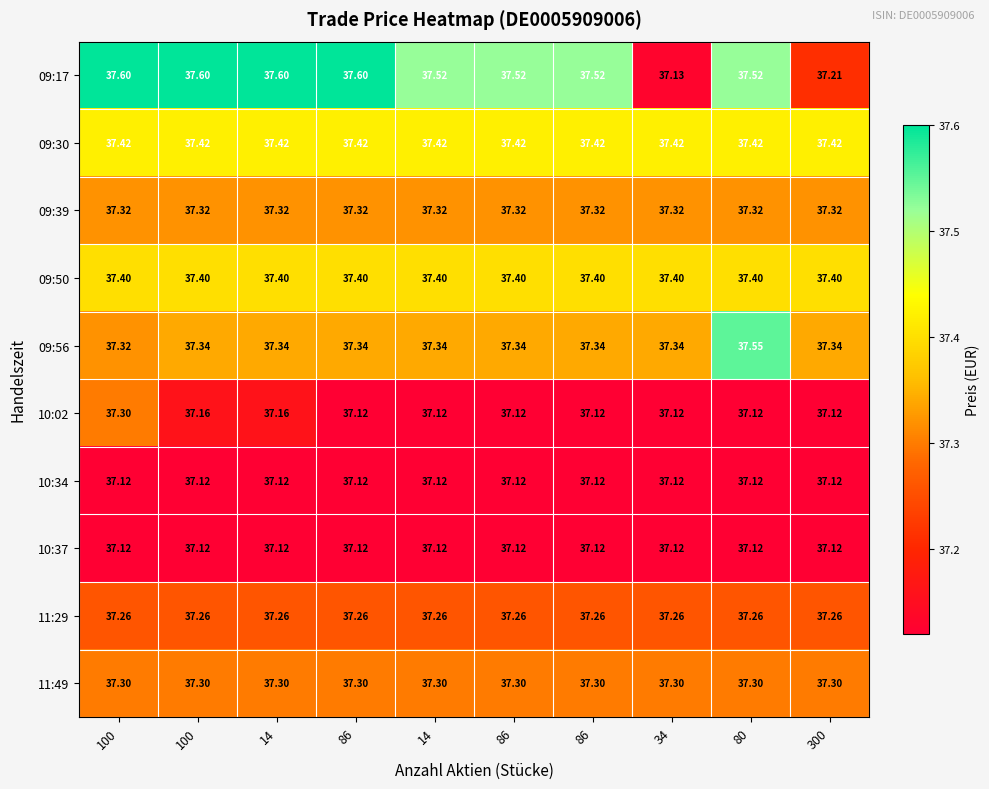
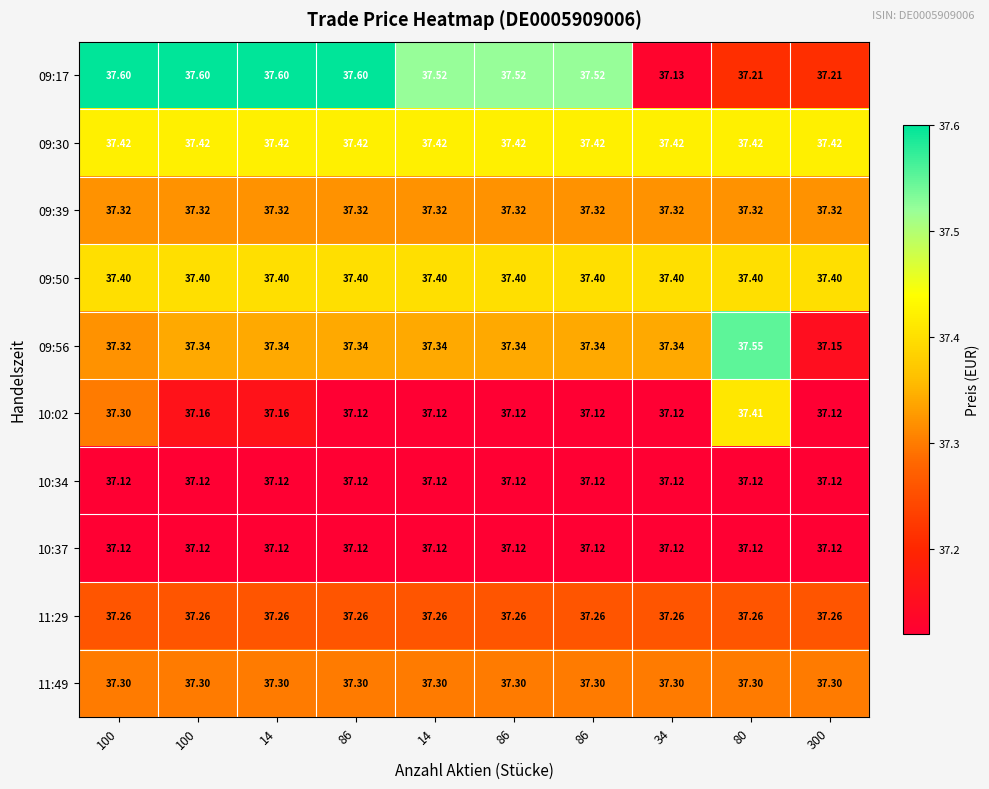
  {
    "09:17": {
      "34": 37.13,
-     "80": 37.52,
+     "80": 37.21,
      "300": 37.21
    },
    "09:30": {
      "34": 37.42,
      "80": 37.42,
      "300": 37.42
    },
    "09:39": {
      "34": 37.32,
      "80": 37.32,
      "300": 37.32
    },
    "09:50": {
      "34": 37.40,
      "80": 37.40,
      "300": 37.40
    },
    "09:56": {
      "34": 37.34,
      "80": 37.55,
-     "300": 37.34
+     "300": 37.15
    },
    "10:02": {
      "34": 37.12,
-     "80": 37.12,
+     "80": 37.41,
      "300": 37.12
    },
    "10:34": {
      "34": 37.12,
      "80": 37.12,
      "300": 37.12
    },
    "10:37": {
      "34": 37.12,
      "80": 37.12,
      "300": 37.12
    },
    "11:29": {
      "34": 37.26,
      "80": 37.26,
      "300": 37.26
    },
    "11:49": {
      "34": 37.30,
      "80": 37.30,
      "300": 37.30
    }
  }
